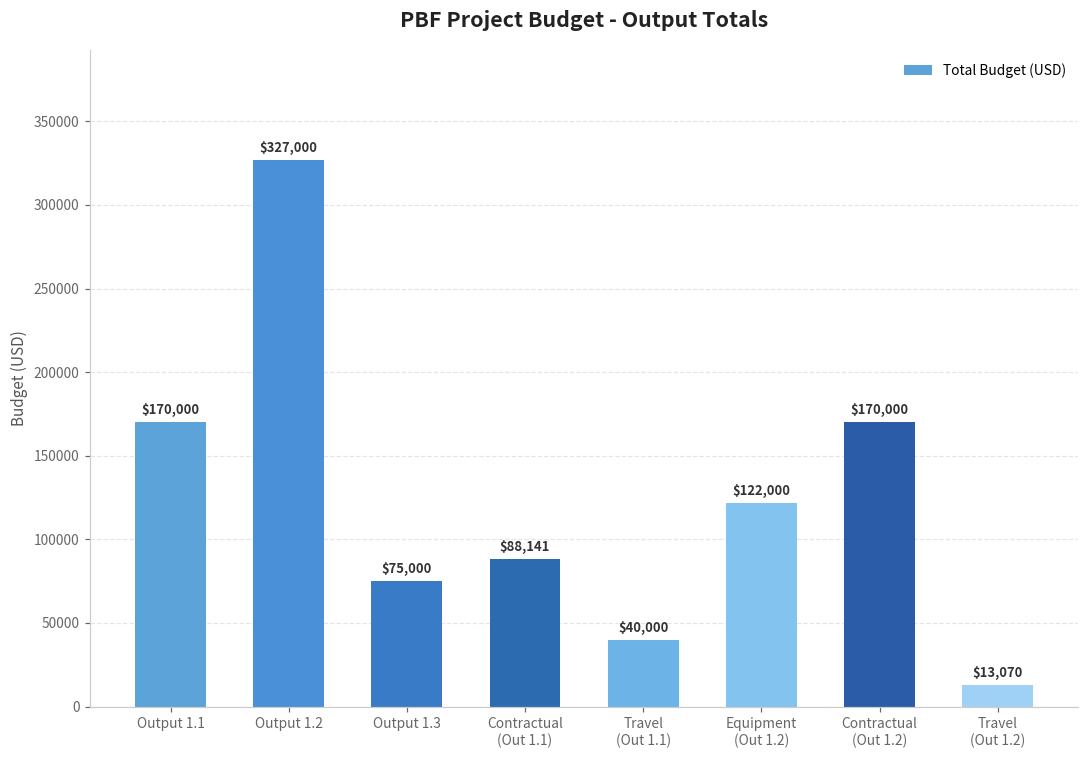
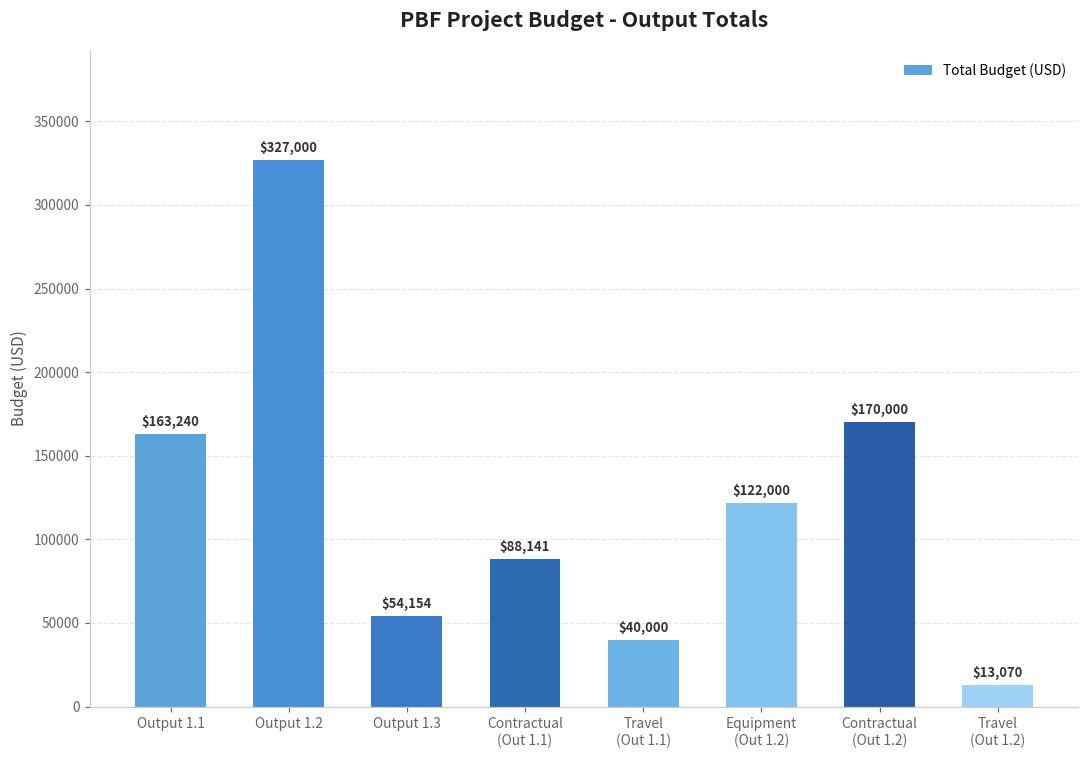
  {
-   "Output 1.1": "$170,000",
+   "Output 1.1": "$163,240",
    "Output 1.2": "$327,000",
-   "Output 1.3": "$75,000",
+   "Output 1.3": "$54,154",
    "Contractual (Out 1.1)": "$88,141",
    "Travel (Out 1.1)": "$40,000",
    "Equipment (Out 1.2)": "$122,000",
    "Contractual (Out 1.2)": "$170,000",
    "Travel (Out 1.2)": "$13,070"
  }
